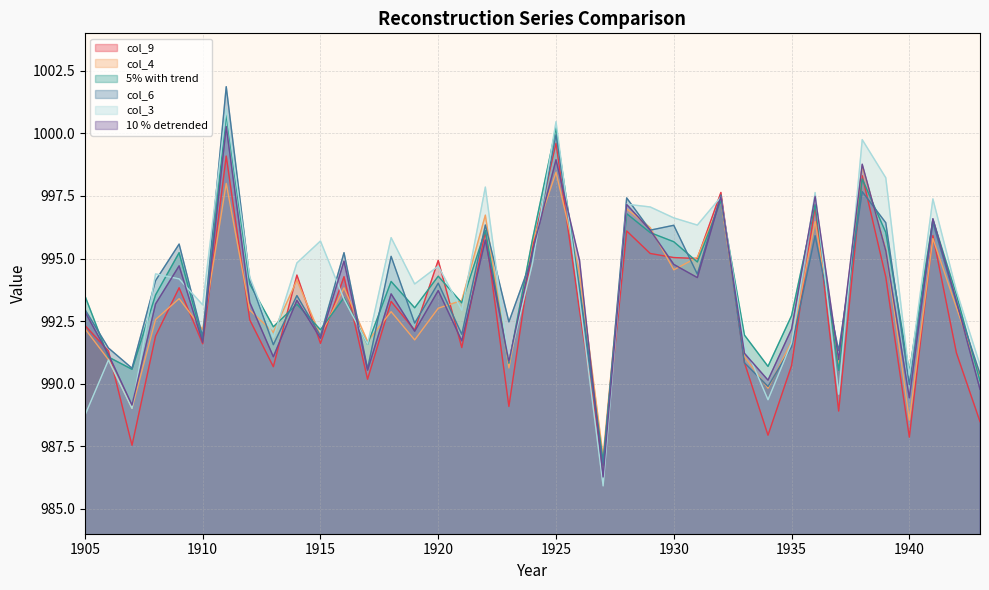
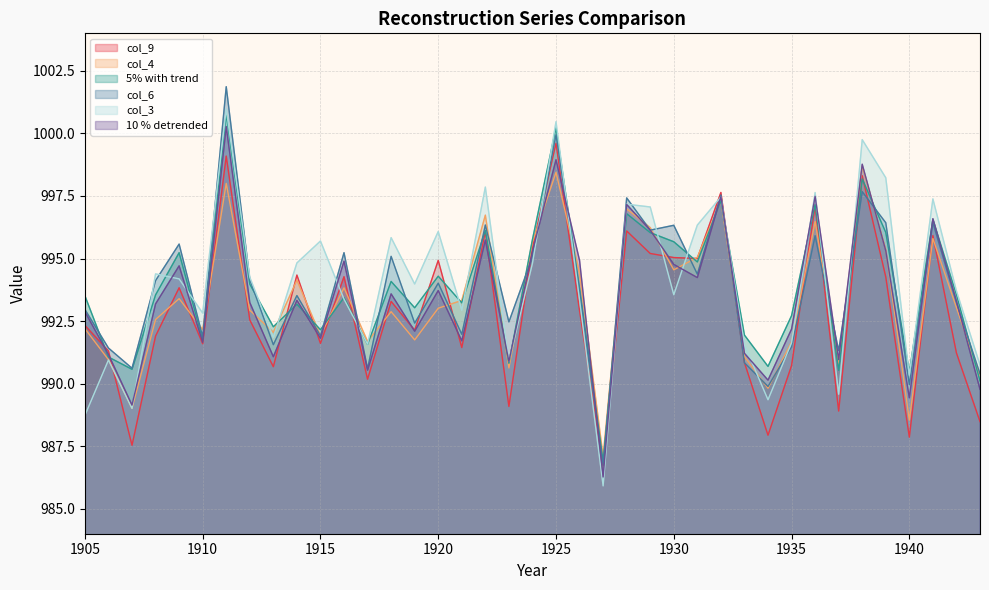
  {
    "col_3": {
      "1905": 988.7,
-     "1910": 993.1,
+     "1910": 992.8,
      "1915": 995.7,
-     "1920": 994.7,
+     "1920": 996.1,
      "1925": 1000.5,
-     "1930": 996.6,
+     "1930": 993.6,
      "1940": 990.3
    }
  }
